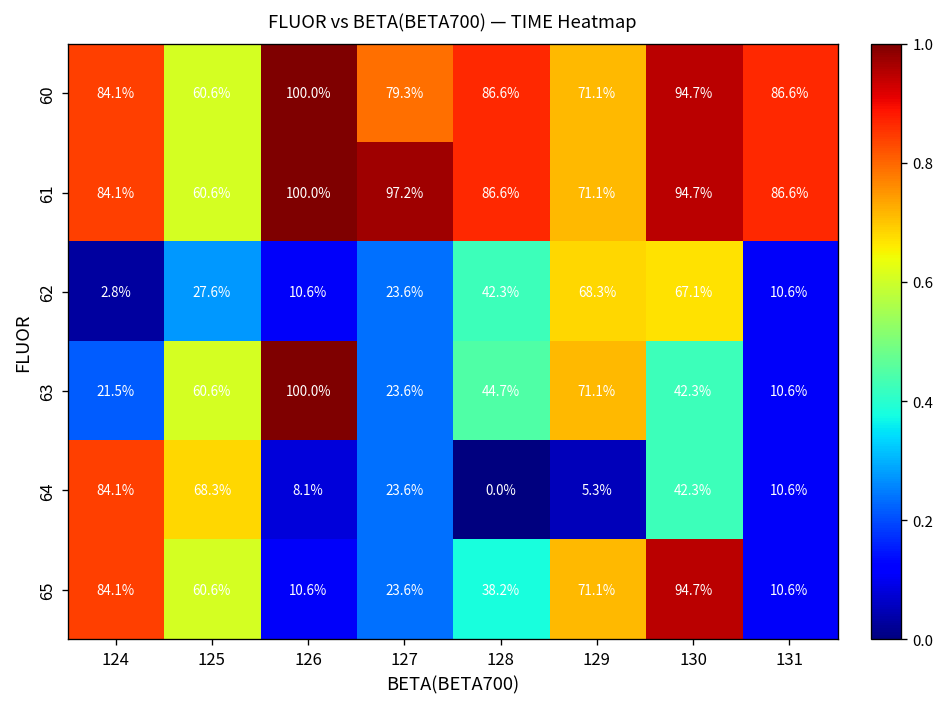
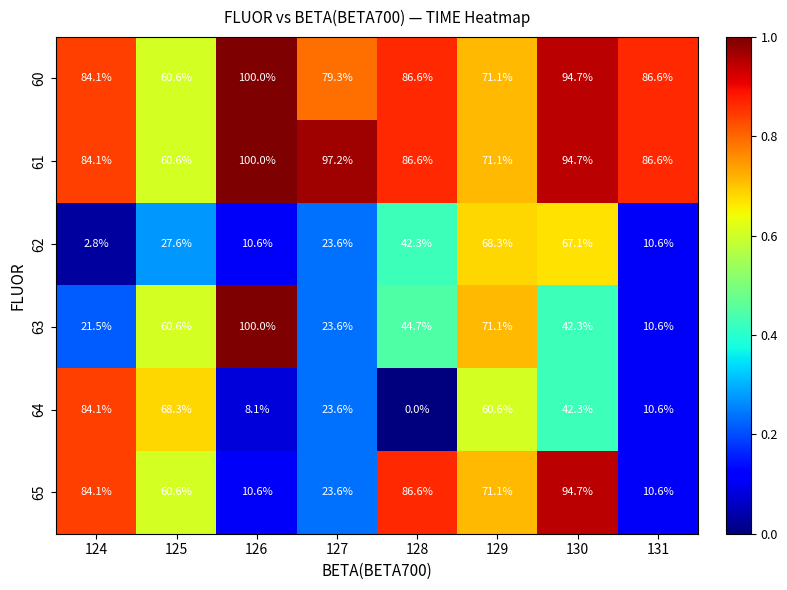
  {
    "60": {
      "124": "84.1%",
      "125": "60.6%",
      "126": "100.0%",
      "127": "79.3%",
      "128": "86.6%",
      "129": "71.1%",
      "130": "94.7%",
      "131": "86.6%"
    },
    "61": {
      "124": "84.1%",
      "125": "60.6%",
      "126": "100.0%",
      "127": "97.2%",
      "128": "86.6%",
      "129": "71.1%",
      "130": "94.7%",
      "131": "86.6%"
    },
    "62": {
      "124": "2.8%",
      "125": "27.6%",
      "126": "10.6%",
      "127": "23.6%",
      "128": "42.3%",
      "129": "68.3%",
      "130": "67.1%",
      "131": "10.6%"
    },
    "63": {
      "124": "21.5%",
      "125": "60.6%",
      "126": "100.0%",
      "127": "23.6%",
      "128": "44.7%",
      "129": "71.1%",
      "130": "42.3%",
      "131": "10.6%"
    },
    "64": {
      "124": "84.1%",
      "125": "68.3%",
      "126": "8.1%",
      "127": "23.6%",
      "128": "0.0%",
-     "129": "5.3%",
+     "129": "60.6%",
      "130": "42.3%",
      "131": "10.6%"
    },
    "65": {
      "124": "84.1%",
      "125": "60.6%",
      "126": "10.6%",
      "127": "23.6%",
-     "128": "38.2%",
+     "128": "86.6%",
      "129": "71.1%",
      "130": "94.7%",
      "131": "10.6%"
    }
  }
